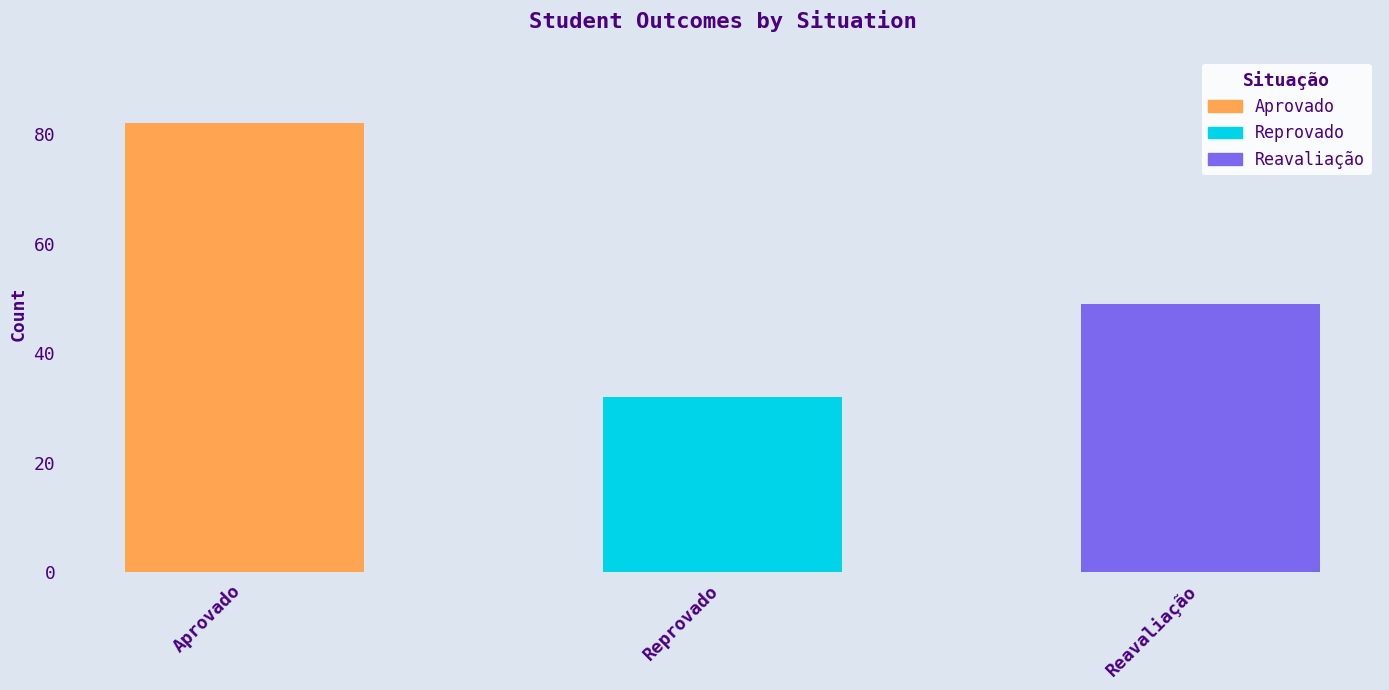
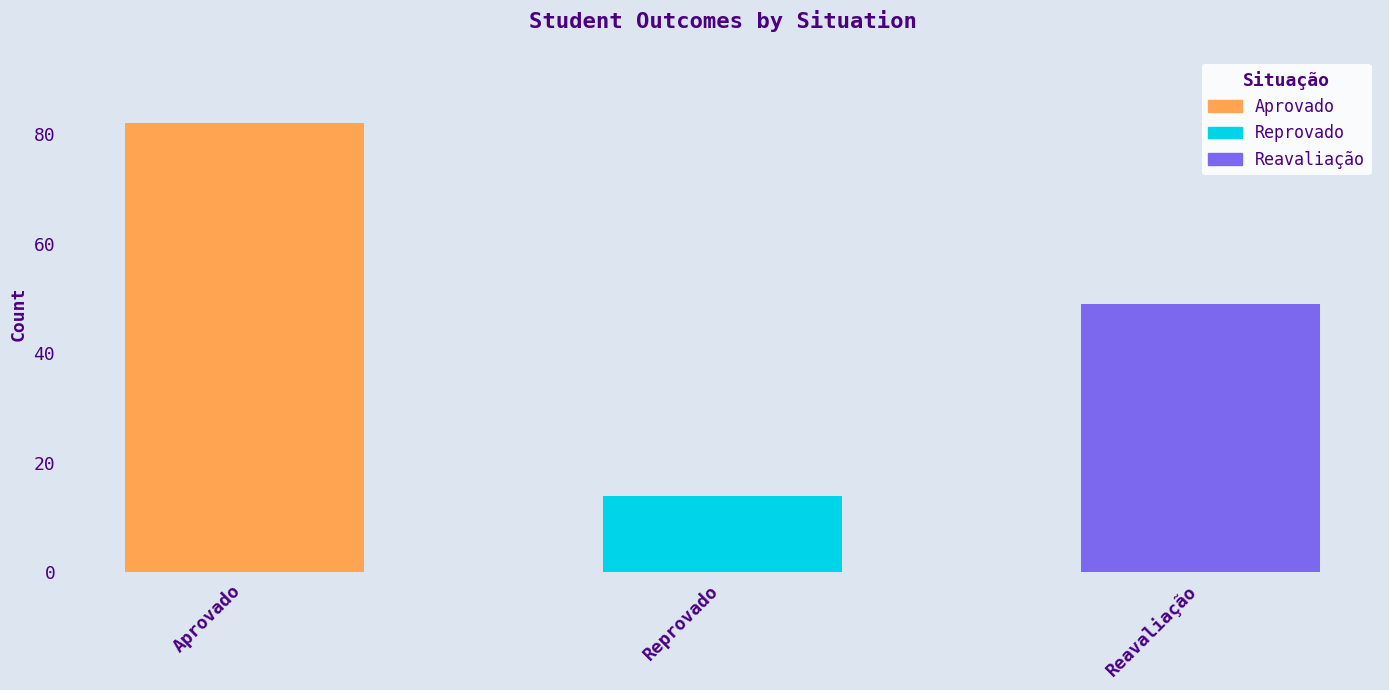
  {
    "Aprovado": 82,
-   "Reprovado": 32,
+   "Reprovado": 14,
    "Reavaliação": 49
  }
